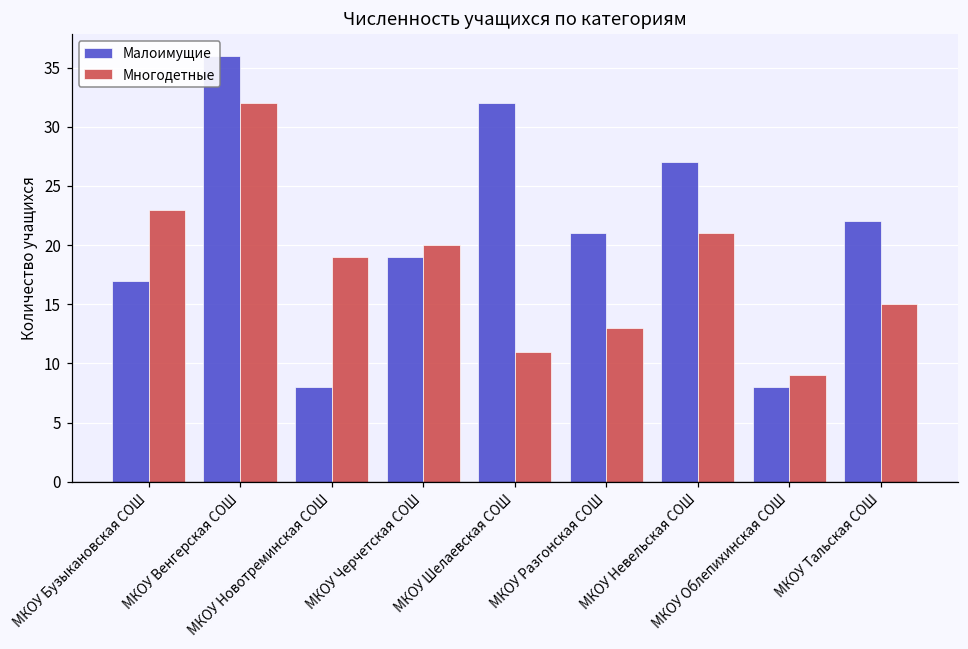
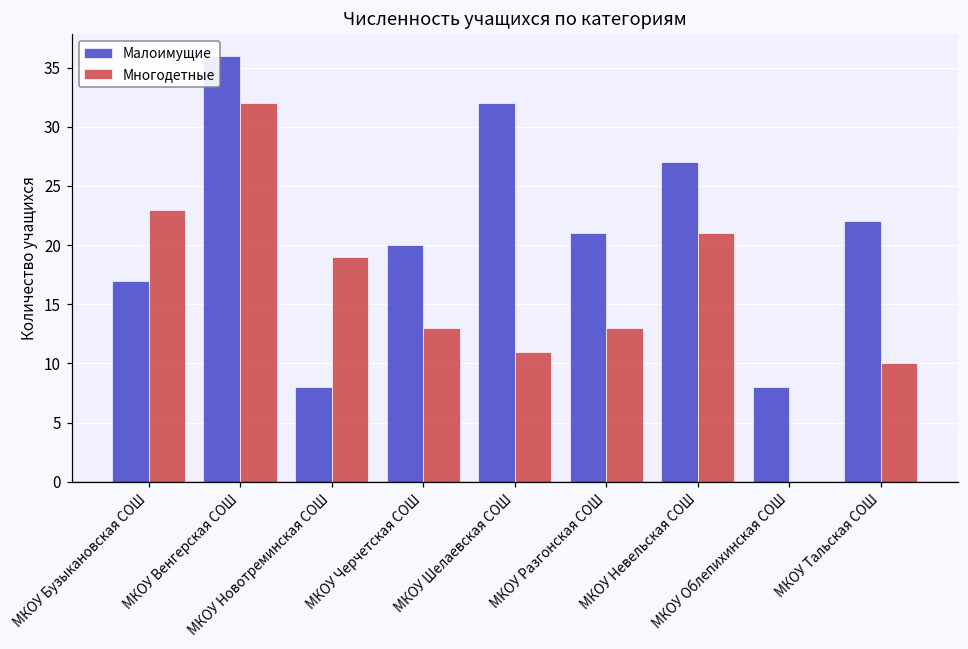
  {
    "Малоимущие": {
      "МКОУ Бузыкановская СОШ": 17,
      "МКОУ Венгерская СОШ": 36,
      "МКОУ Новотреминская СОШ": 8,
-     "МКОУ Черчетская СОШ": 19,
+     "МКОУ Черчетская СОШ": 20,
      "МКОУ Шелаевская СОШ": 32,
      "МКОУ Разгонская СОШ": 21,
      "МКОУ Невельская СОШ": 27,
      "МКОУ Облепихинская СОШ": 8,
      "МКОУ Тальская СОШ": 22
    },
    "Многодетные": {
      "МКОУ Бузыкановская СОШ": 23,
      "МКОУ Венгерская СОШ": 32,
      "МКОУ Новотреминская СОШ": 19,
-     "МКОУ Черчетская СОШ": 20,
+     "МКОУ Черчетская СОШ": 13,
      "МКОУ Шелаевская СОШ": 11,
      "МКОУ Разгонская СОШ": 13,
      "МКОУ Невельская СОШ": 21,
-     "МКОУ Облепихинская СОШ": 9,
-     "МКОУ Тальская СОШ": 15
+     "МКОУ Облепихинская СОШ": 0,
+     "МКОУ Тальская СОШ": 10
    }
  }
